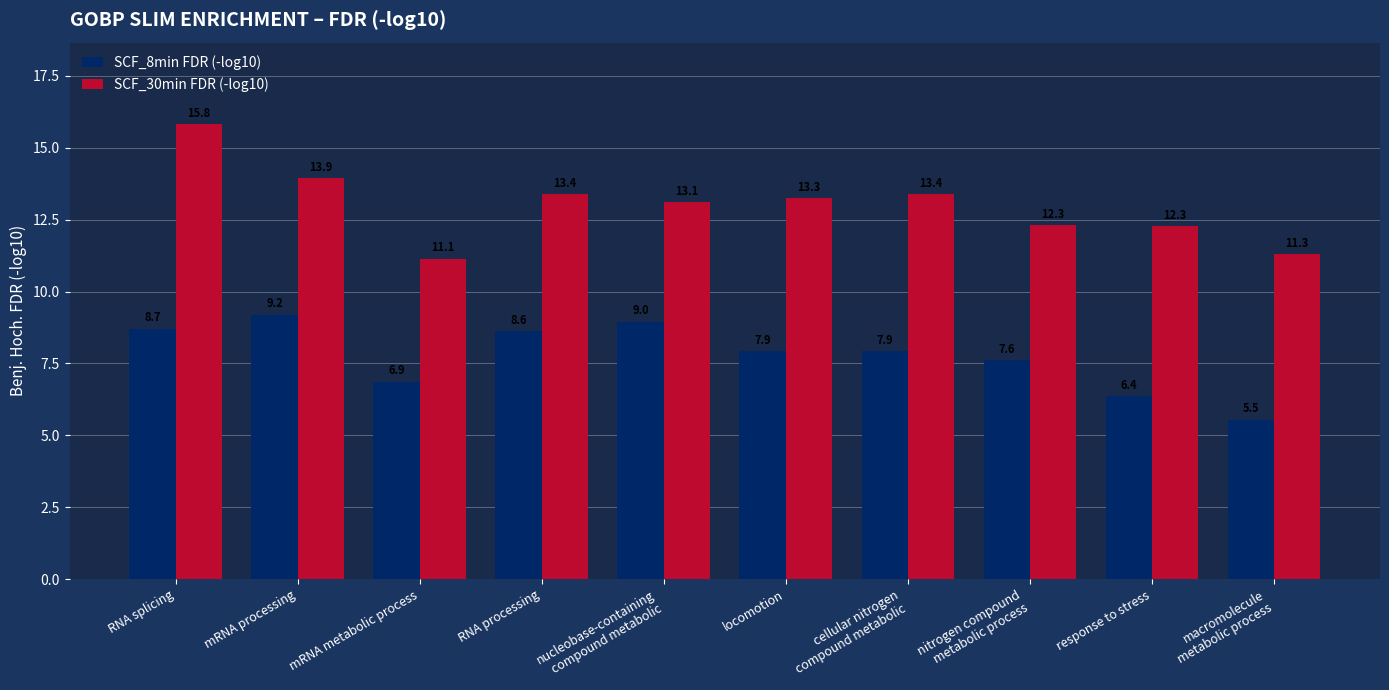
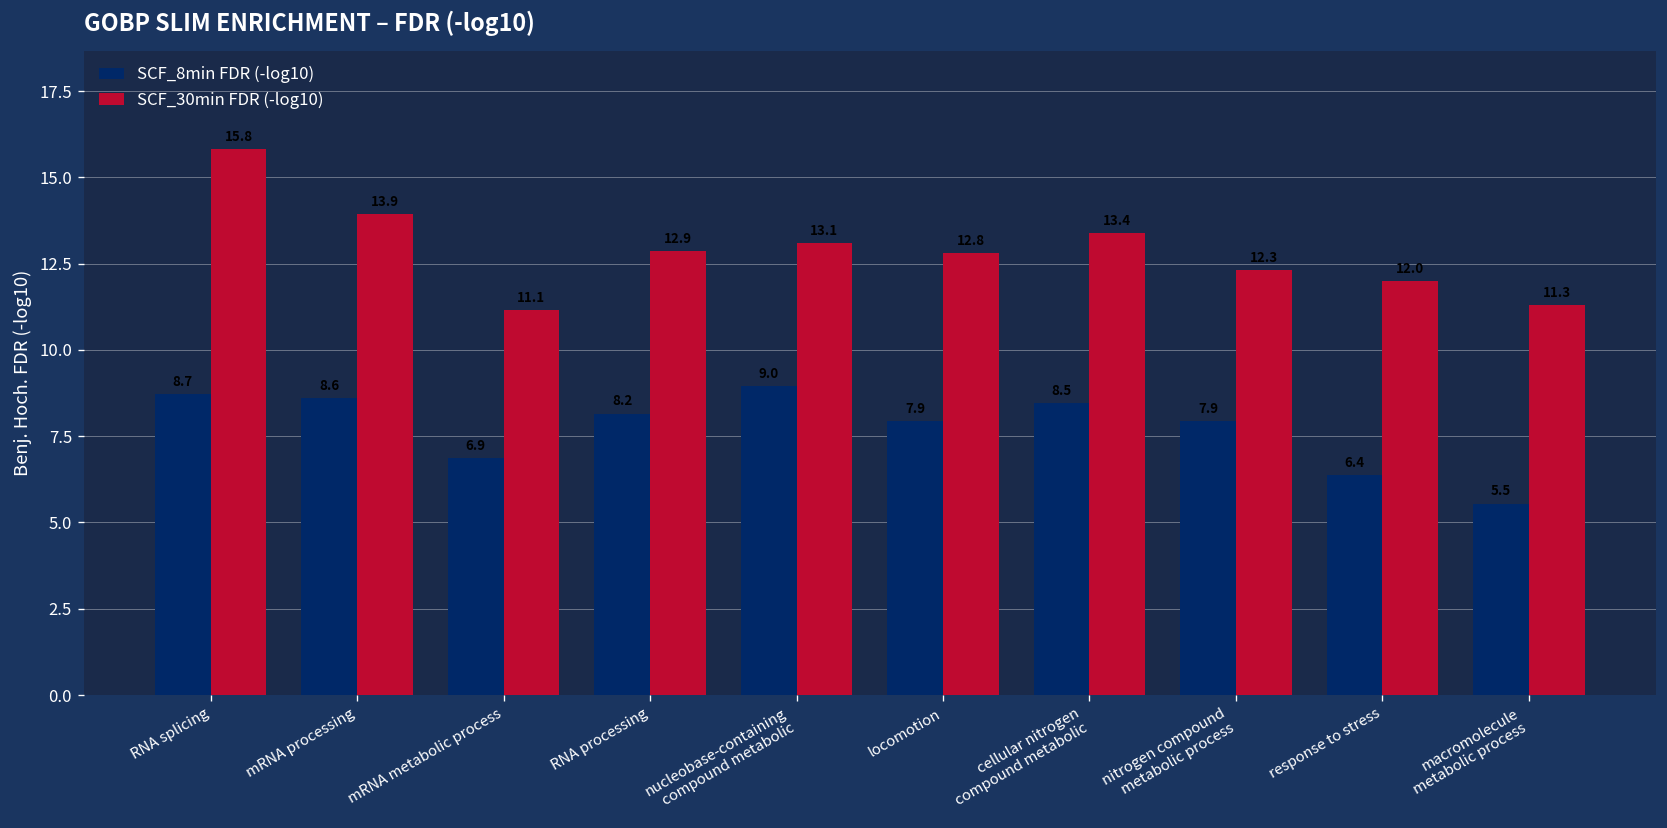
  {
    "SCF_8min FDR (-log10)": {
      "RNA splicing": 8.7,
-     "mRNA processing": 9.2,
+     "mRNA processing": 8.6,
      "mRNA metabolic process": 6.9,
-     "RNA processing": 8.6,
+     "RNA processing": 8.2,
      "nucleobase-containing compound metabolic": 9.0,
      "locomotion": 7.9,
-     "cellular nitrogen compound metabolic": 7.9,
-     "nitrogen compound metabolic process": 7.6,
+     "cellular nitrogen compound metabolic": 8.5,
+     "nitrogen compound metabolic process": 7.9,
      "response to stress": 6.4,
      "macromolecule metabolic process": 5.5
    },
    "SCF_30min FDR (-log10)": {
      "RNA splicing": 15.8,
      "mRNA processing": 13.9,
      "mRNA metabolic process": 11.1,
-     "RNA processing": 13.4,
+     "RNA processing": 12.9,
      "nucleobase-containing compound metabolic": 13.1,
-     "locomotion": 13.3,
+     "locomotion": 12.8,
      "cellular nitrogen compound metabolic": 13.4,
      "nitrogen compound metabolic process": 12.3,
-     "response to stress": 12.3,
+     "response to stress": 12.0,
      "macromolecule metabolic process": 11.3
    }
  }
